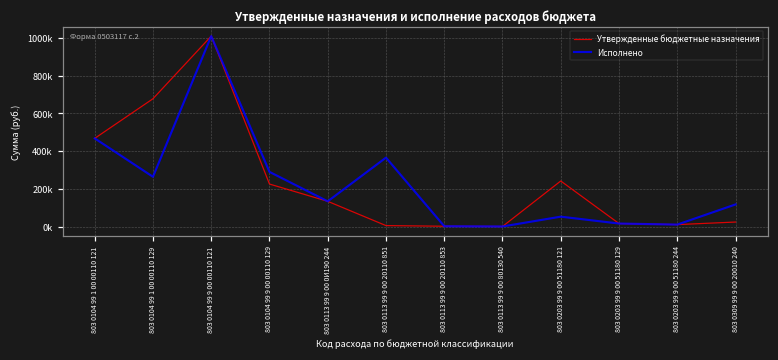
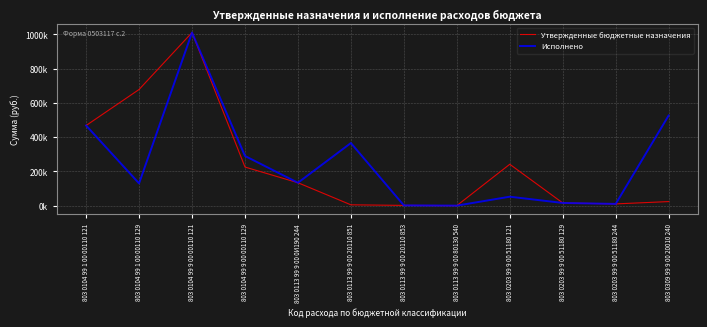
  {
    "Утвержденные бюджетные назначения": {
      "803 0104 99 1 00 00110 129": 680000,
      "803 0104 99 9 00 00110 129": 230000,
      "803 0113 99 9 00 20110 851": 10000,
      "803 0203 99 9 00 51180 121": 240000,
      "803 0309 99 9 00 20010 240": 20000
    },
    "Исполнено": {
-     "803 0104 99 1 00 00110 129": 260000,
+     "803 0104 99 1 00 00110 129": 130000,
      "803 0104 99 9 00 00110 129": 290000,
      "803 0113 99 9 00 20110 851": 370000,
      "803 0203 99 9 00 51180 121": 50000,
-     "803 0309 99 9 00 20010 240": 120000
+     "803 0309 99 9 00 20010 240": 530000
    }
  }
